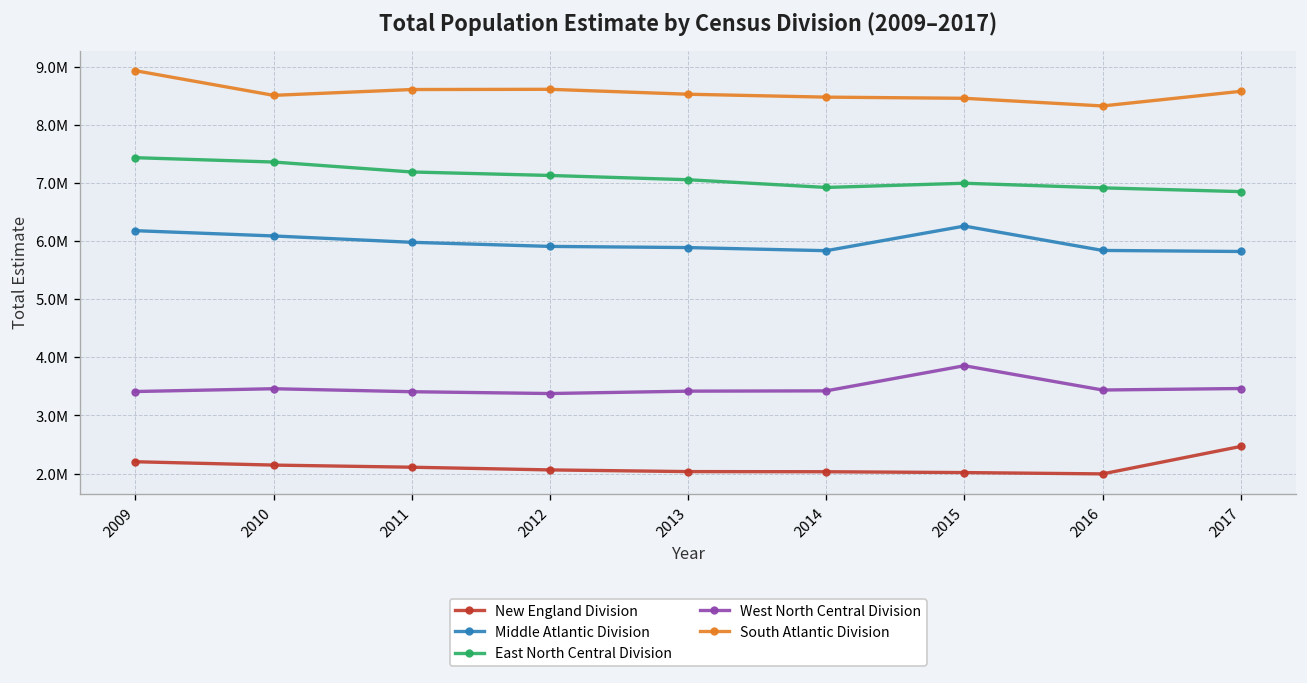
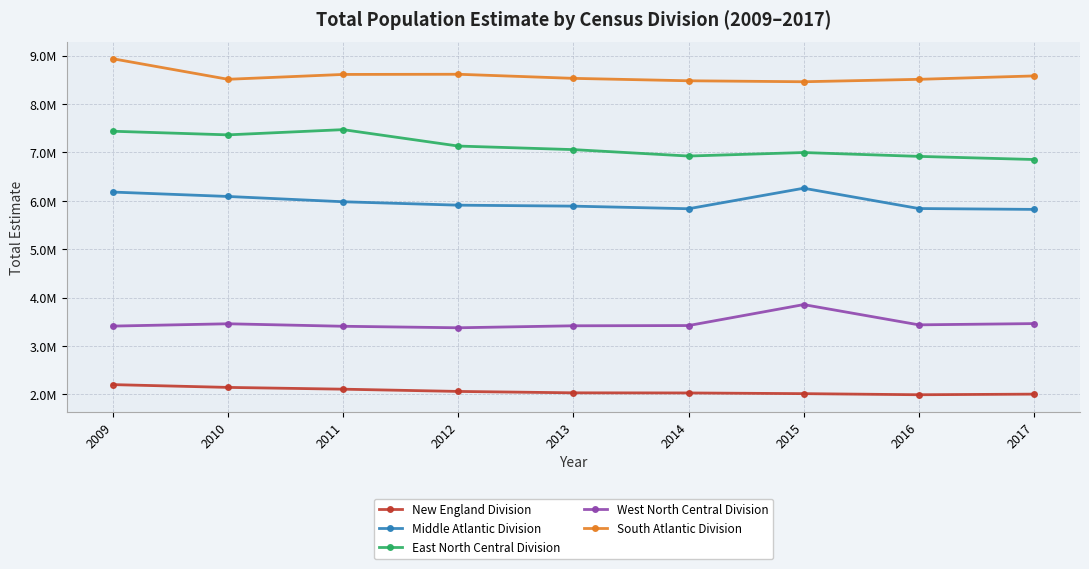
  {
    "New England Division": {
      "2009": 2200000,
      "2010": 2100000,
      "2011": 2100000,
      "2012": 2100000,
      "2013": 2000000,
      "2014": 2000000,
      "2015": 2000000,
      "2016": 2000000,
-     "2017": 2500000
+     "2017": 2000000
    },
    "Middle Atlantic Division": {
      "2009": 6200000,
      "2010": 6100000,
      "2011": 6000000,
      "2012": 5900000,
      "2013": 5900000,
      "2014": 5800000,
      "2015": 6300000,
      "2016": 5800000,
      "2017": 5800000
    },
    "East North Central Division": {
      "2009": 7400000,
      "2010": 7400000,
-     "2011": 7200000,
+     "2011": 7500000,
      "2012": 7100000,
      "2013": 7100000,
      "2014": 6900000,
      "2015": 7000000,
      "2016": 6900000,
      "2017": 6900000
    },
    "West North Central Division": {
      "2009": 3400000,
      "2010": 3500000,
      "2011": 3400000,
      "2012": 3400000,
      "2013": 3400000,
      "2014": 3400000,
      "2015": 3900000,
      "2016": 3400000,
      "2017": 3500000
    },
    "South Atlantic Division": {
      "2009": 8900000,
      "2010": 8500000,
      "2011": 8600000,
      "2012": 8600000,
      "2013": 8500000,
      "2014": 8500000,
      "2015": 8500000,
-     "2016": 8300000,
+     "2016": 8500000,
      "2017": 8600000
    }
  }
